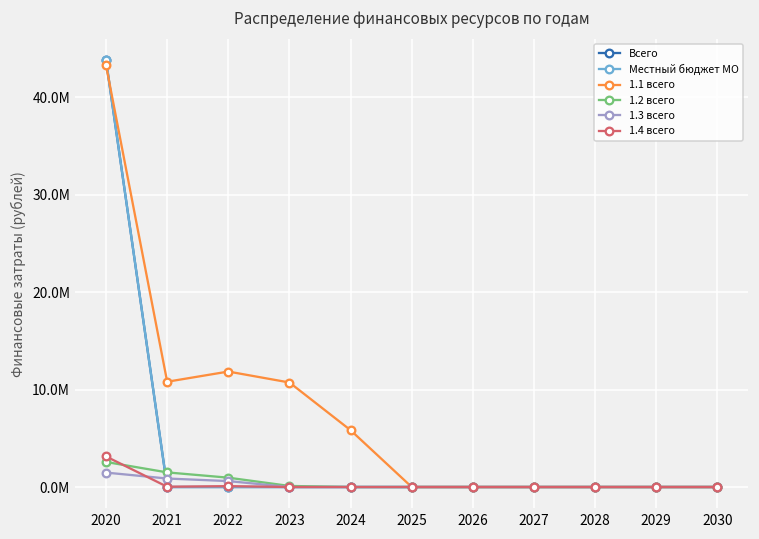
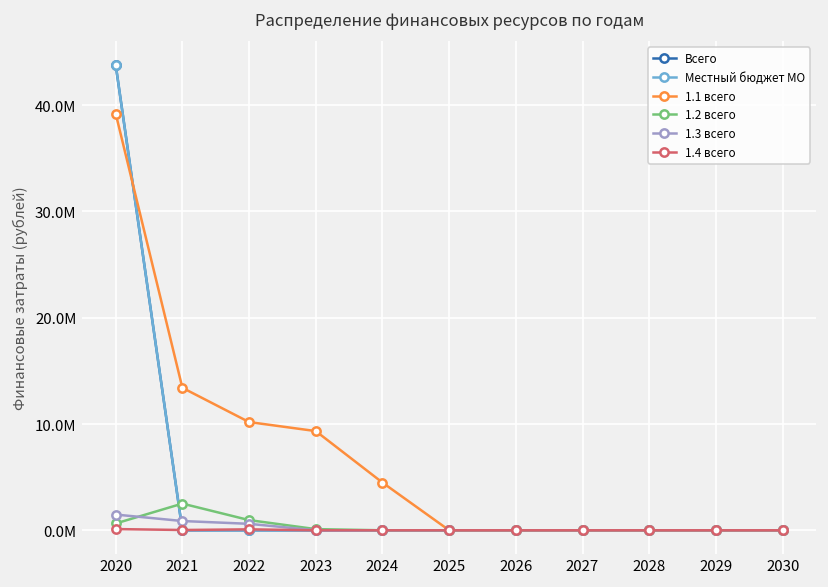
  {
    "1.1 всего": {
-     "2020": 43000000,
-     "2021": 11000000,
-     "2022": 12000000,
-     "2023": 11000000,
-     "2024": 6000000
+     "2020": 39000000,
+     "2021": 13000000,
+     "2022": 10000000,
+     "2023": 9000000,
+     "2024": 4000000
    },
    "1.2 всего": {
-     "2020": 3000000,
-     "2021": 2000000,
+     "2020": 1000000,
+     "2021": 3000000,
      "2022": 1000000
    },
    "1.4 всего": {
-     "2020": 3000000
+     "2020": 0
    }
  }
